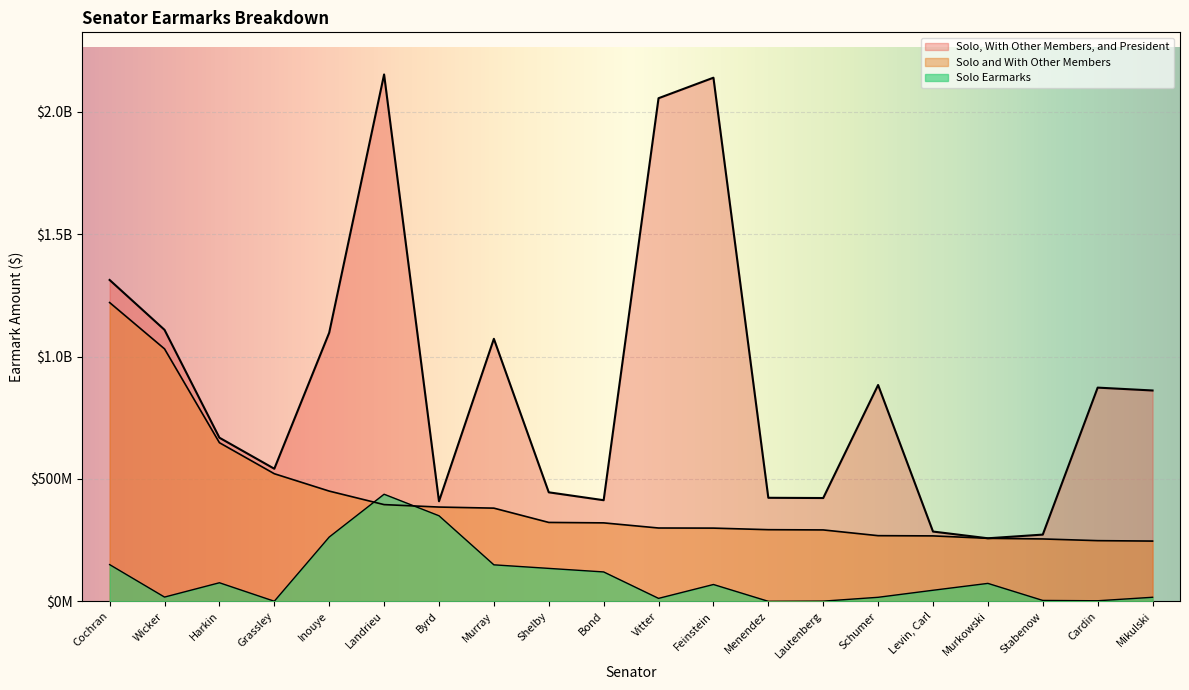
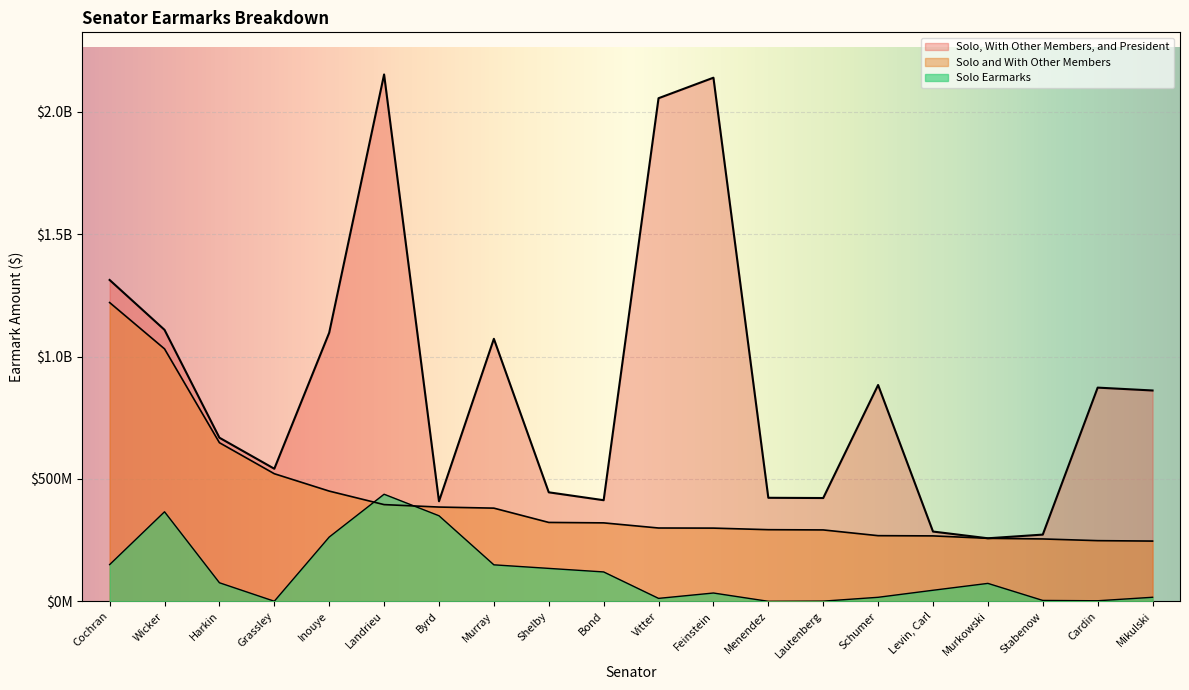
  {
    "Solo Earmarks": {
      "Cochran": "$150000000",
-     "Wicker": "$20000000",
+     "Wicker": "$370000000",
      "Harkin": "$80000000",
      "Grassley": "$0",
      "Inouye": "$260000000",
      "Landrieu": "$440000000",
      "Byrd": "$350000000",
      "Murray": "$150000000",
      "Shelby": "$130000000",
      "Bond": "$120000000",
      "Vitter": "$10000000",
-     "Feinstein": "$70000000",
+     "Feinstein": "$30000000",
      "Menendez": "$0",
      "Lautenberg": "$0",
      "Schumer": "$20000000",
      "Levin, Carl": "$50000000",
      "Murkowski": "$70000000",
      "Stabenow": "$0",
      "Cardin": "$0",
      "Mikulski": "$20000000"
    }
  }
